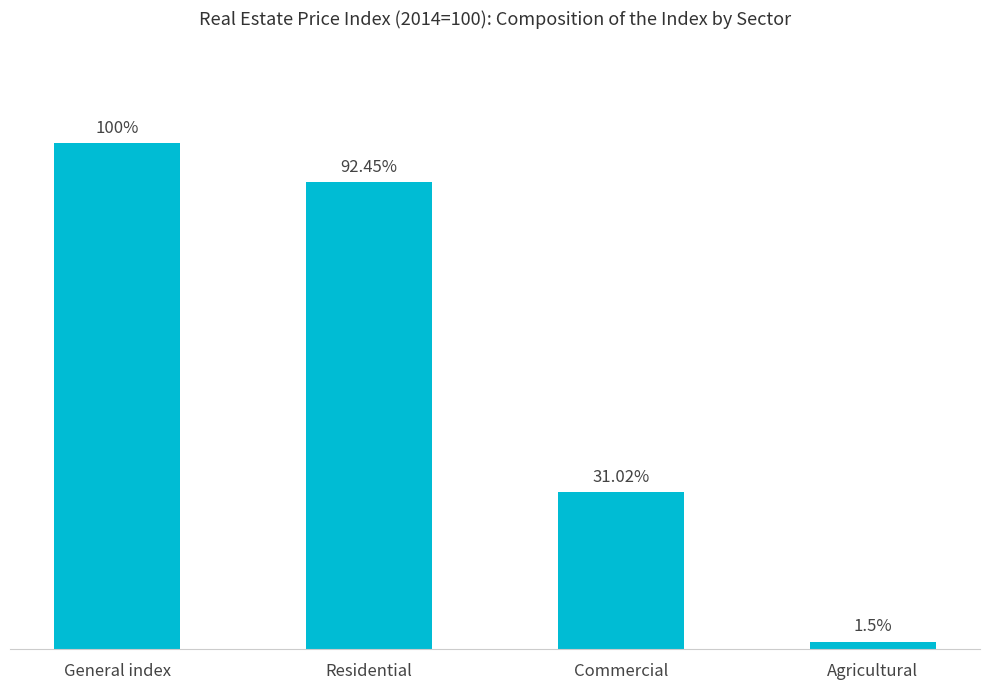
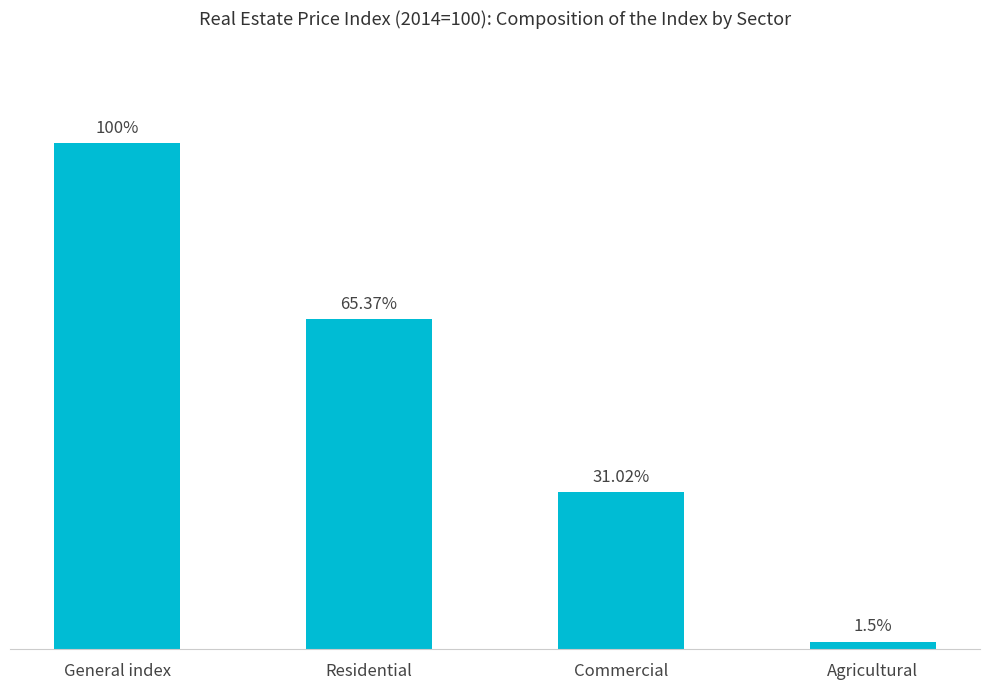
  {
    "General index": "100%",
-   "Residential": "92.45%",
+   "Residential": "65.37%",
    "Commercial": "31.02%",
    "Agricultural": "1.5%"
  }
